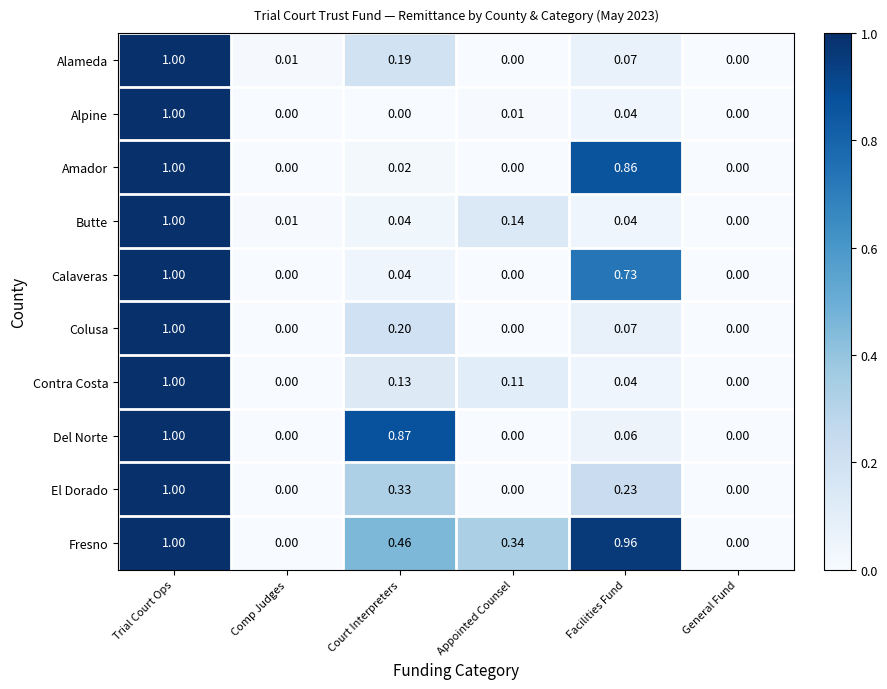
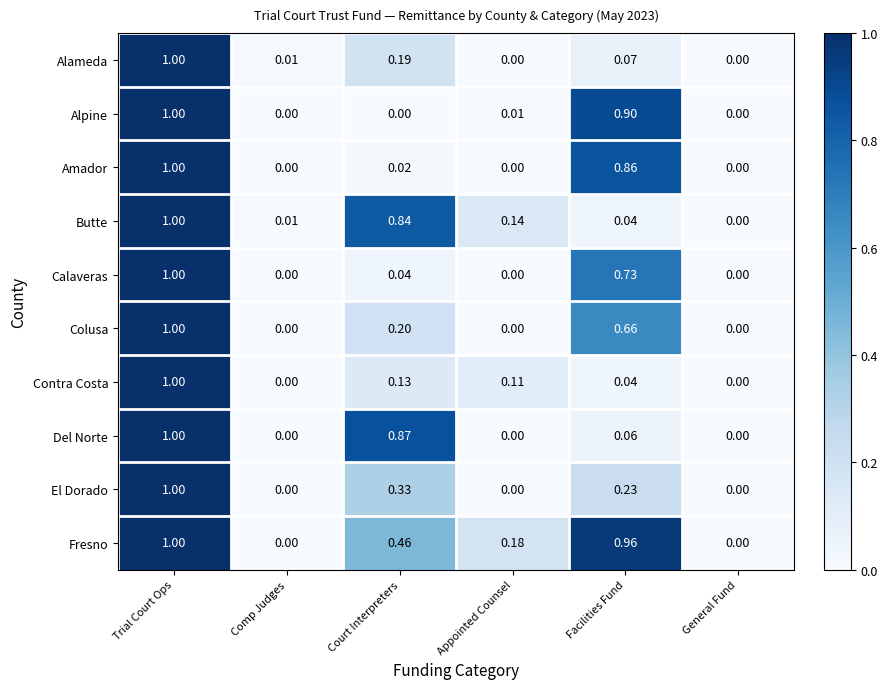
  {
    "Alameda": {
      "Trial Court Ops": 1.00,
      "Comp Judges": 0.01,
      "Court Interpreters": 0.19,
      "Appointed Counsel": 0.00,
      "Facilities Fund": 0.07,
      "General Fund": 0.00
    },
    "Alpine": {
      "Trial Court Ops": 1.00,
      "Comp Judges": 0.00,
      "Court Interpreters": 0.00,
      "Appointed Counsel": 0.01,
-     "Facilities Fund": 0.04,
+     "Facilities Fund": 0.90,
      "General Fund": 0.00
    },
    "Amador": {
      "Trial Court Ops": 1.00,
      "Comp Judges": 0.00,
      "Court Interpreters": 0.02,
      "Appointed Counsel": 0.00,
      "Facilities Fund": 0.86,
      "General Fund": 0.00
    },
    "Butte": {
      "Trial Court Ops": 1.00,
      "Comp Judges": 0.01,
-     "Court Interpreters": 0.04,
+     "Court Interpreters": 0.84,
      "Appointed Counsel": 0.14,
      "Facilities Fund": 0.04,
      "General Fund": 0.00
    },
    "Calaveras": {
      "Trial Court Ops": 1.00,
      "Comp Judges": 0.00,
      "Court Interpreters": 0.04,
      "Appointed Counsel": 0.00,
      "Facilities Fund": 0.73,
      "General Fund": 0.00
    },
    "Colusa": {
      "Trial Court Ops": 1.00,
      "Comp Judges": 0.00,
      "Court Interpreters": 0.20,
      "Appointed Counsel": 0.00,
-     "Facilities Fund": 0.07,
+     "Facilities Fund": 0.66,
      "General Fund": 0.00
    },
    "Contra Costa": {
      "Trial Court Ops": 1.00,
      "Comp Judges": 0.00,
      "Court Interpreters": 0.13,
      "Appointed Counsel": 0.11,
      "Facilities Fund": 0.04,
      "General Fund": 0.00
    },
    "Del Norte": {
      "Trial Court Ops": 1.00,
      "Comp Judges": 0.00,
      "Court Interpreters": 0.87,
      "Appointed Counsel": 0.00,
      "Facilities Fund": 0.06,
      "General Fund": 0.00
    },
    "El Dorado": {
      "Trial Court Ops": 1.00,
      "Comp Judges": 0.00,
      "Court Interpreters": 0.33,
      "Appointed Counsel": 0.00,
      "Facilities Fund": 0.23,
      "General Fund": 0.00
    },
    "Fresno": {
      "Trial Court Ops": 1.00,
      "Comp Judges": 0.00,
      "Court Interpreters": 0.46,
-     "Appointed Counsel": 0.34,
+     "Appointed Counsel": 0.18,
      "Facilities Fund": 0.96,
      "General Fund": 0.00
    }
  }
